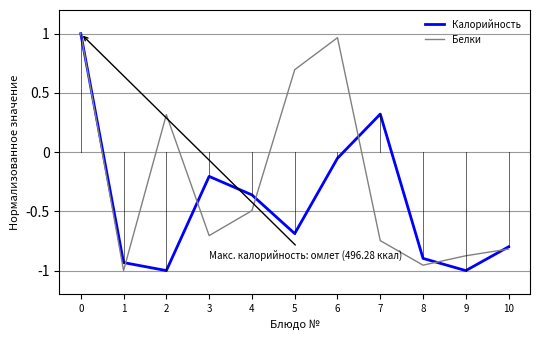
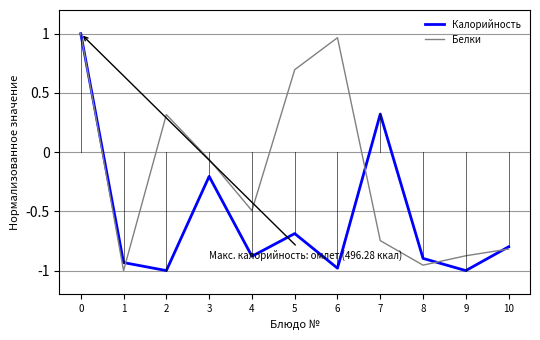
  {
    "Калорийность": {
-     "4": -0.36,
-     "6": -0.05
+     "4": -0.88,
+     "6": -0.98
    },
    "Белки": {
      "1": -1.00,
-     "3": -0.70,
+     "3": -0.06,
      "8": -0.95,
      "9": -0.87
    }
  }
